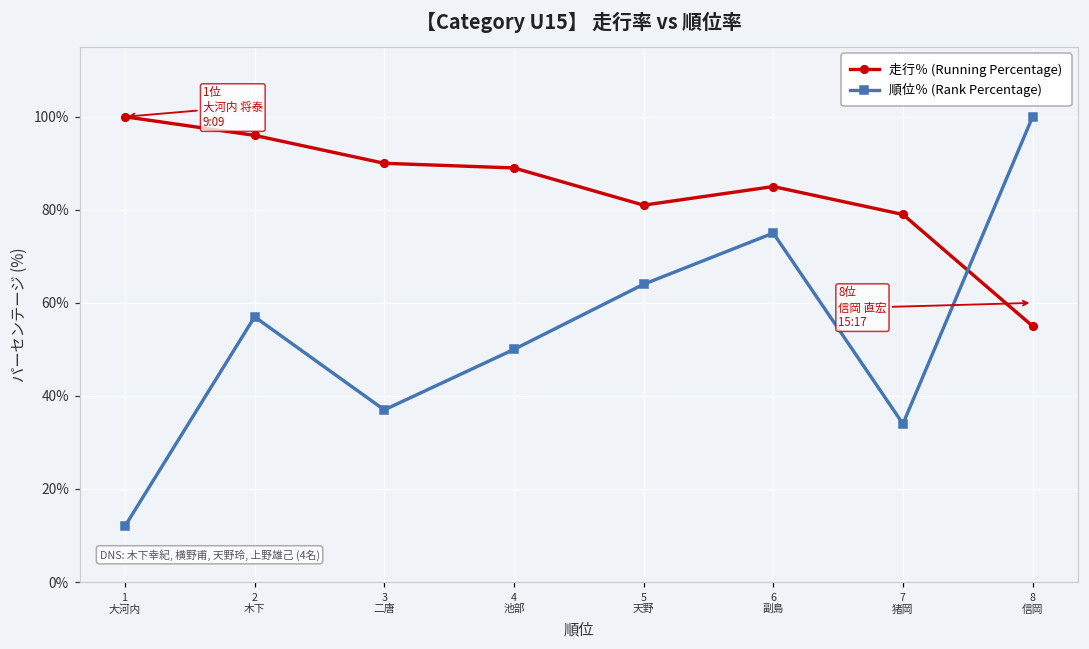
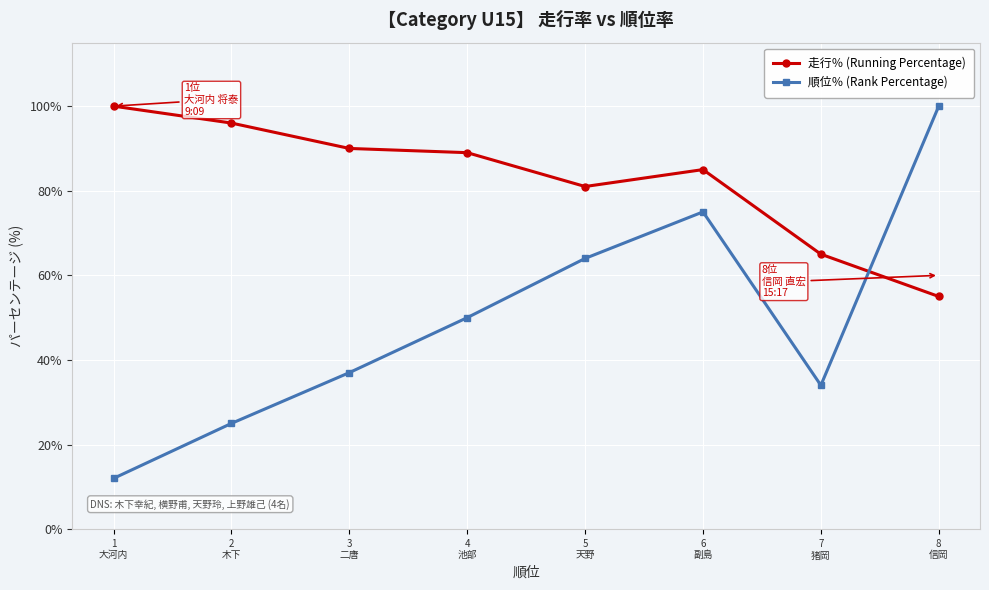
  {
    "走行％ (Running Percentage)": {
      "2 木下": "96%",
      "3 二唐": "90%",
      "4 池部": "89%",
      "5 天野": "81%",
      "6 副島": "85%",
-     "7 猪岡": "79%"
+     "7 猪岡": "65%"
    },
    "順位％ (Rank Percentage)": {
-     "2 木下": "57%",
+     "2 木下": "25%",
      "3 二唐": "37%",
      "4 池部": "50%",
      "5 天野": "64%",
      "6 副島": "75%",
      "7 猪岡": "34%",
      "8 信岡": "100%"
    }
  }
